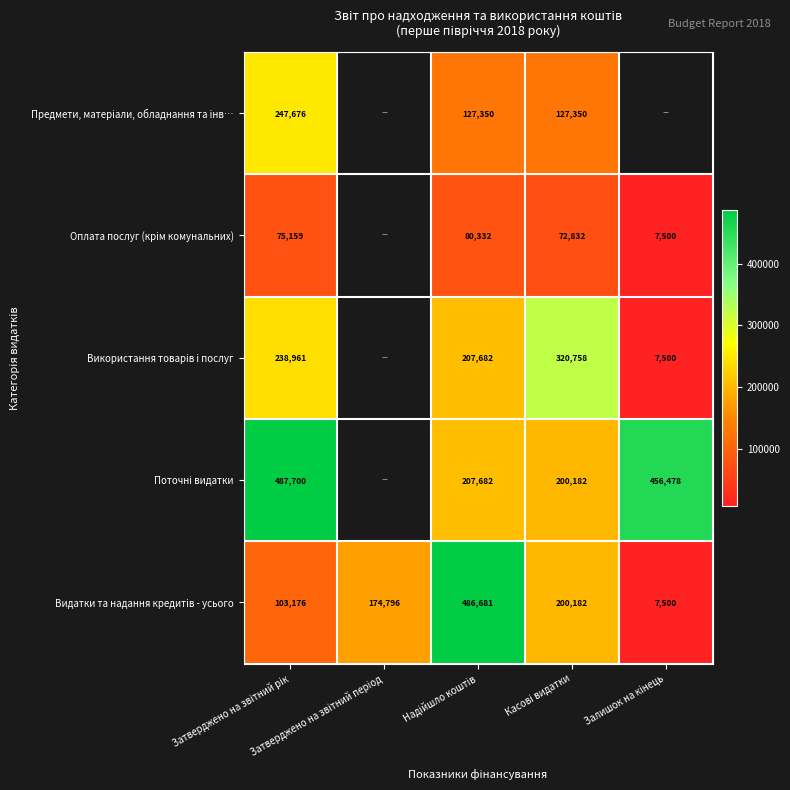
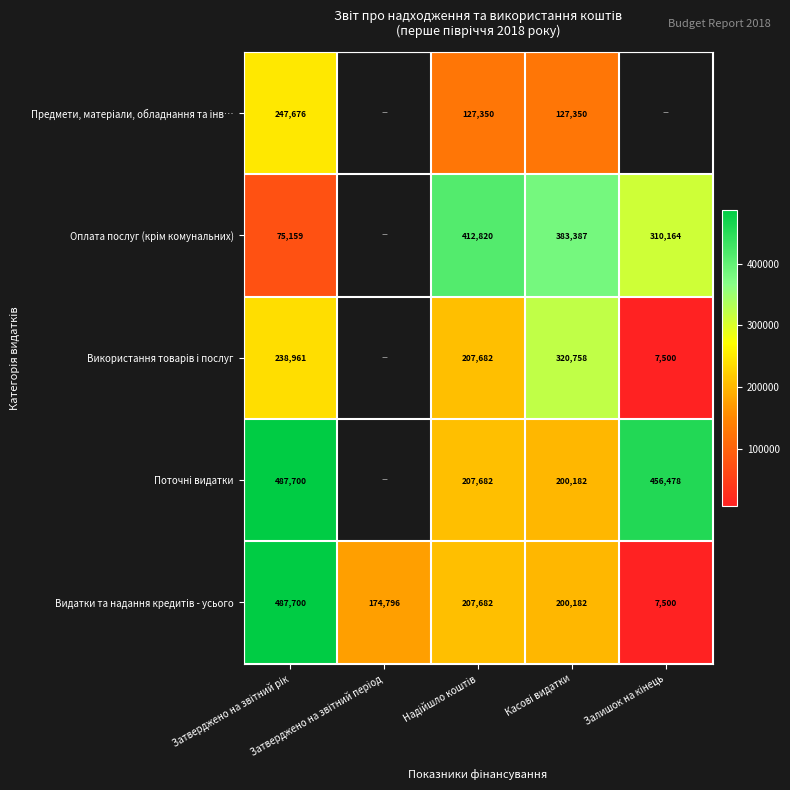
  {
    "Предмети, матеріали, обладнання та інв…": {
      "Затверджено на звітний рік": "247,676",
      "Надійшло коштів": "127,350",
      "Касові видатки": "127,350"
    },
    "Оплата послуг (крім комунальних)": {
      "Затверджено на звітний рік": "75,159",
-     "Надійшло коштів": "80,332",
-     "Касові видатки": "72,832",
-     "Залишок на кінець": "7,500"
+     "Надійшло коштів": "412,820",
+     "Касові видатки": "383,387",
+     "Залишок на кінець": "310,164"
    },
    "Використання товарів і послуг": {
      "Затверджено на звітний рік": "238,961",
      "Надійшло коштів": "207,682",
      "Касові видатки": "320,758",
      "Залишок на кінець": "7,500"
    },
    "Поточні видатки": {
      "Затверджено на звітний рік": "487,700",
      "Надійшло коштів": "207,682",
      "Касові видатки": "200,182",
      "Залишок на кінець": "456,478"
    },
    "Видатки та надання кредитів - усього": {
-     "Затверджено на звітний рік": "103,176",
+     "Затверджено на звітний рік": "487,700",
      "Затверджено на звітний період": "174,796",
-     "Надійшло коштів": "486,681",
+     "Надійшло коштів": "207,682",
      "Касові видатки": "200,182",
      "Залишок на кінець": "7,500"
    }
  }
